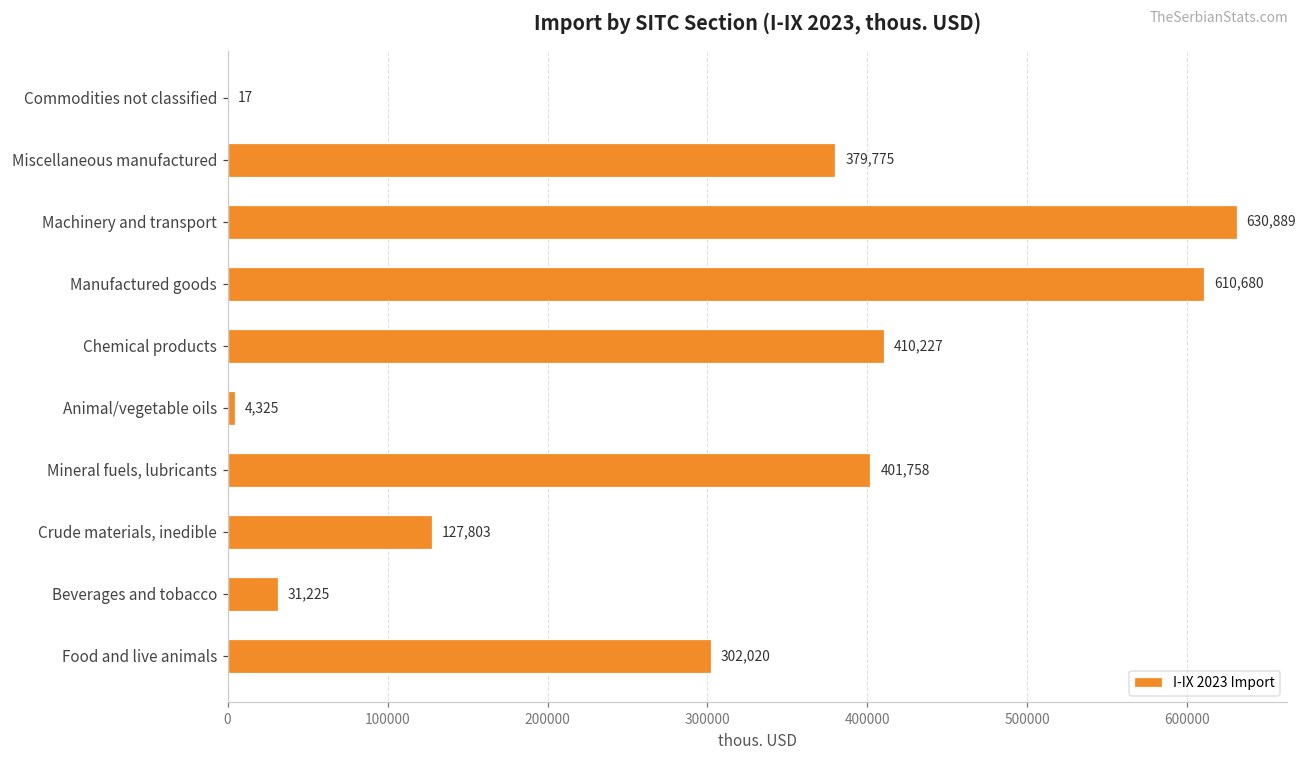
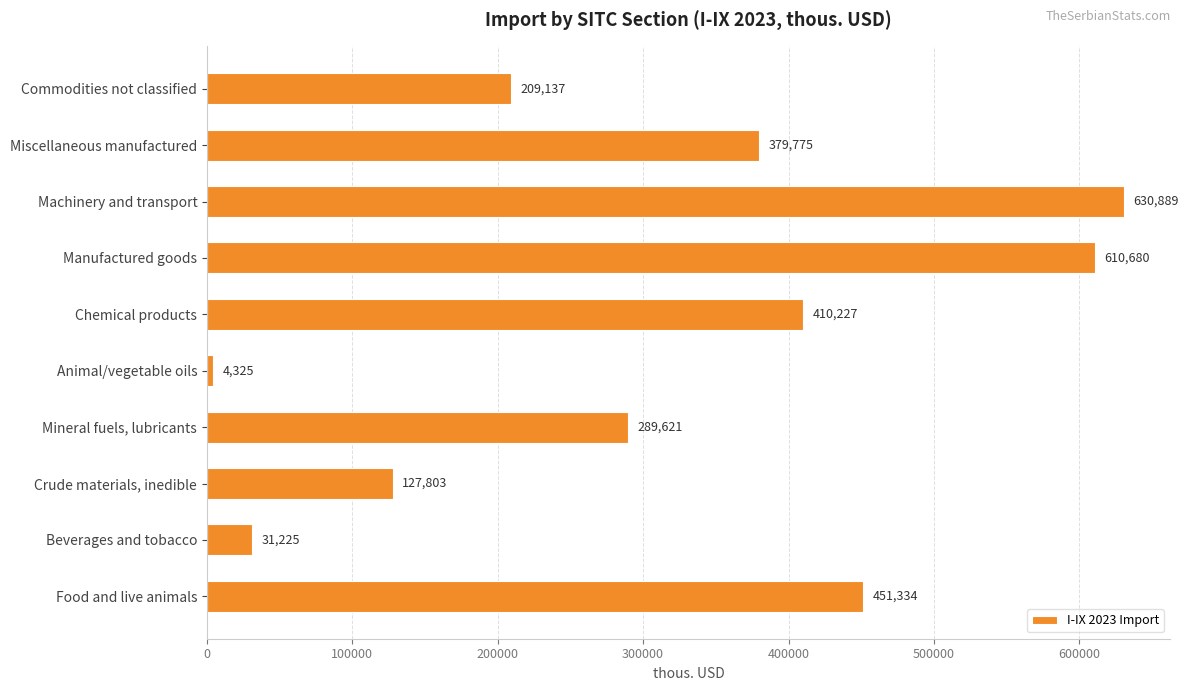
  {
-   "Commodities not classified": "17",
+   "Commodities not classified": "209,137",
    "Miscellaneous manufactured": "379,775",
    "Machinery and transport": "630,889",
    "Manufactured goods": "610,680",
    "Chemical products": "410,227",
    "Animal/vegetable oils": "4,325",
-   "Mineral fuels, lubricants": "401,758",
+   "Mineral fuels, lubricants": "289,621",
    "Crude materials, inedible": "127,803",
    "Beverages and tobacco": "31,225",
-   "Food and live animals": "302,020"
+   "Food and live animals": "451,334"
  }
